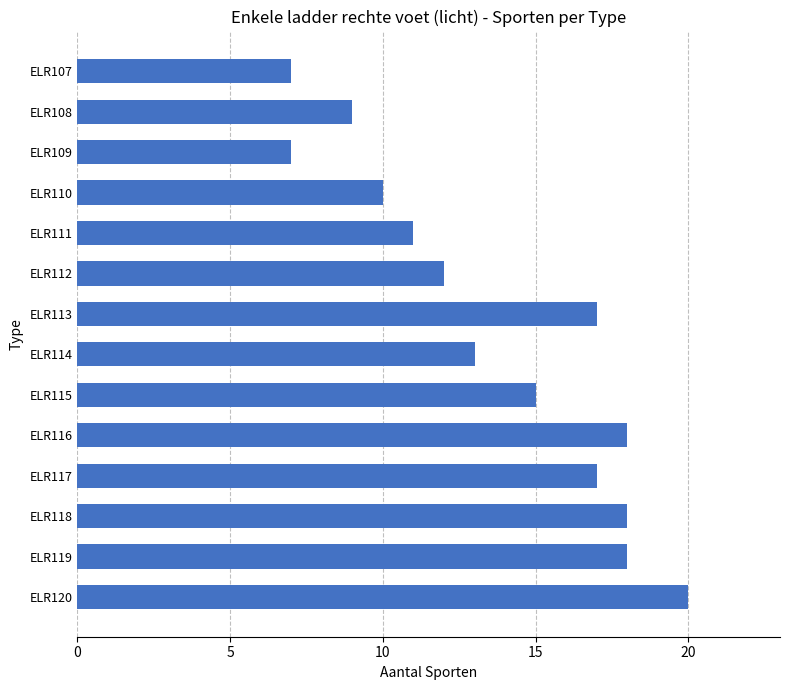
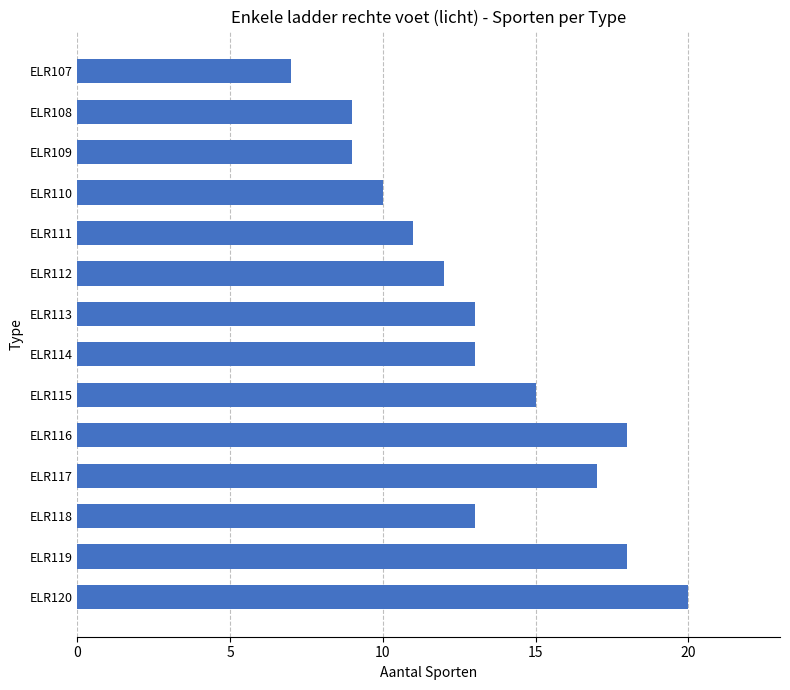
  {
    "ELR107": 7,
    "ELR108": 9,
-   "ELR109": 7,
+   "ELR109": 9,
    "ELR110": 10,
    "ELR111": 11,
    "ELR112": 12,
-   "ELR113": 17,
+   "ELR113": 13,
    "ELR114": 13,
    "ELR115": 15,
    "ELR116": 18,
    "ELR117": 17,
-   "ELR118": 18,
+   "ELR118": 13,
    "ELR119": 18,
    "ELR120": 20
  }
